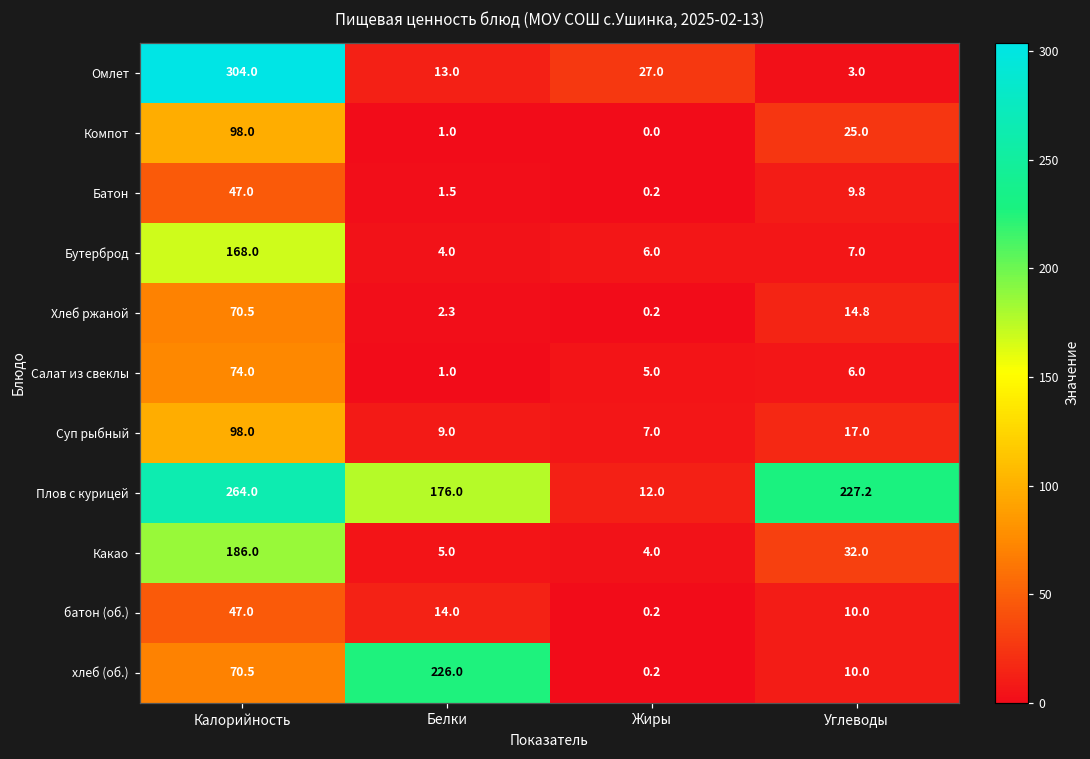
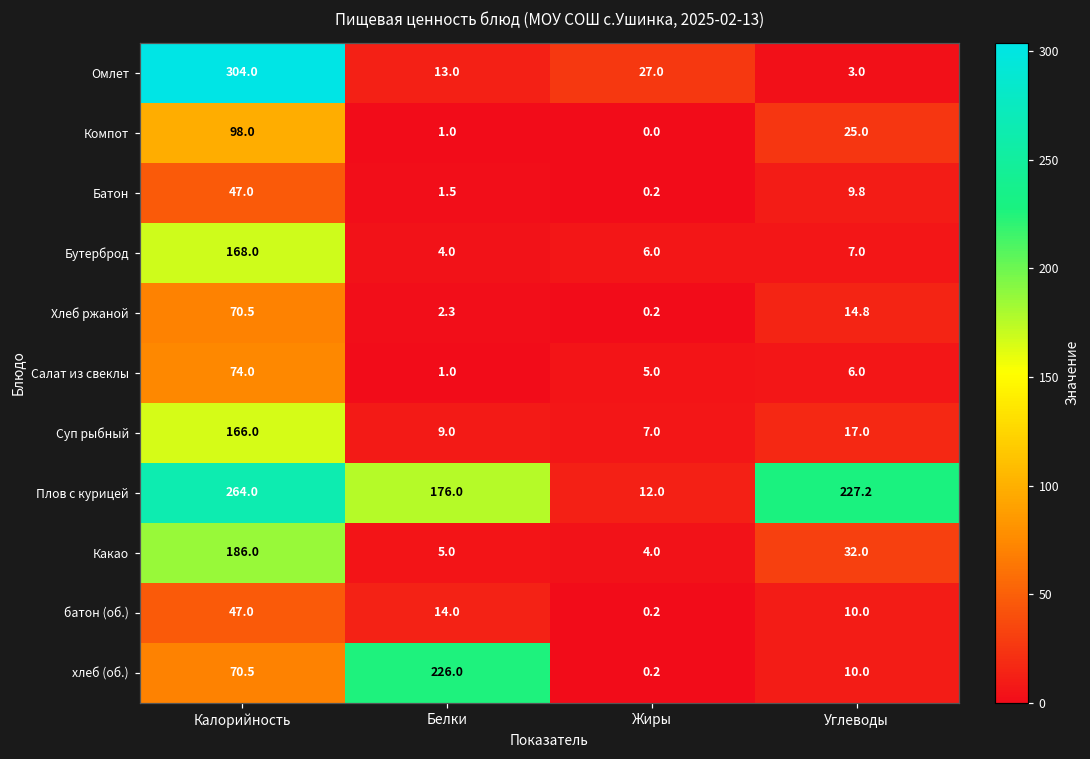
  {
    "Омлет": {
      "Калорийность": 304.0,
      "Белки": 13.0,
      "Жиры": 27.0,
      "Углеводы": 3.0
    },
    "Компот": {
      "Калорийность": 98.0,
      "Белки": 1.0,
      "Жиры": 0.0,
      "Углеводы": 25.0
    },
    "Батон": {
      "Калорийность": 47.0,
      "Белки": 1.5,
      "Жиры": 0.2,
      "Углеводы": 9.8
    },
    "Бутерброд": {
      "Калорийность": 168.0,
      "Белки": 4.0,
      "Жиры": 6.0,
      "Углеводы": 7.0
    },
    "Хлеб ржаной": {
      "Калорийность": 70.5,
      "Белки": 2.3,
      "Жиры": 0.2,
      "Углеводы": 14.8
    },
    "Салат из свеклы": {
      "Калорийность": 74.0,
      "Белки": 1.0,
      "Жиры": 5.0,
      "Углеводы": 6.0
    },
    "Суп рыбный": {
-     "Калорийность": 98.0,
+     "Калорийность": 166.0,
      "Белки": 9.0,
      "Жиры": 7.0,
      "Углеводы": 17.0
    },
    "Плов с курицей": {
      "Калорийность": 264.0,
      "Белки": 176.0,
      "Жиры": 12.0,
      "Углеводы": 227.2
    },
    "Какао": {
      "Калорийность": 186.0,
      "Белки": 5.0,
      "Жиры": 4.0,
      "Углеводы": 32.0
    },
    "батон (об.)": {
      "Калорийность": 47.0,
      "Белки": 14.0,
      "Жиры": 0.2,
      "Углеводы": 10.0
    },
    "хлеб (об.)": {
      "Калорийность": 70.5,
      "Белки": 226.0,
      "Жиры": 0.2,
      "Углеводы": 10.0
    }
  }
